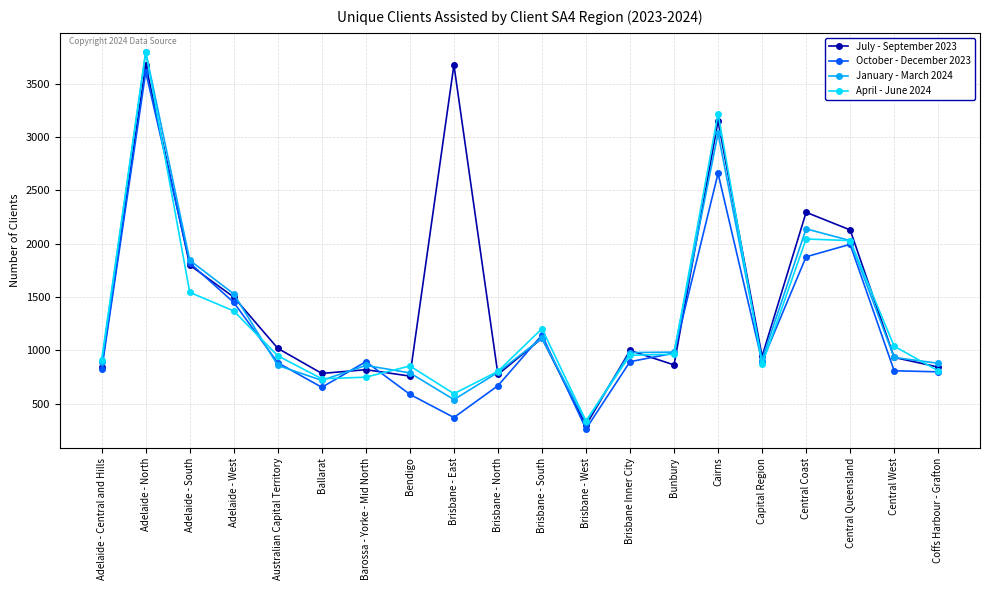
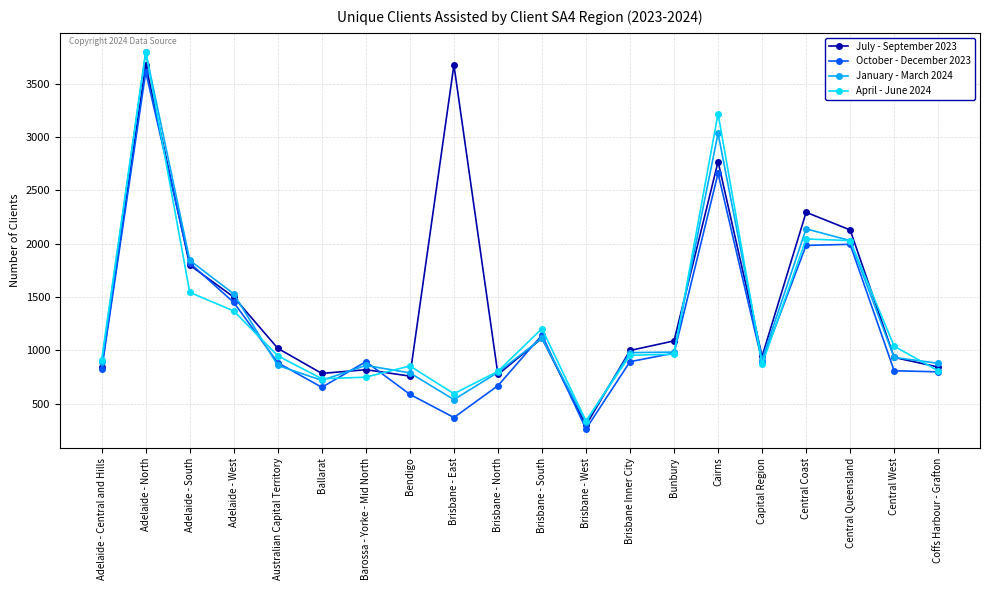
  {
    "July - September 2023": {
      "Adelaide - North": 3680,
      "Adelaide - West": 1500,
      "Australian Capital Territory": 1020,
      "Ballarat": 790,
      "Barossa - Yorke - Mid North": 820,
      "Bendigo": 760,
      "Brisbane - East": 3680,
      "Brisbane - West": 300,
-     "Bunbury": 870,
-     "Cairns": 3150,
+     "Bunbury": 1090,
+     "Cairns": 2770,
      "Capital Region": 950,
      "Central Coast": 2300,
      "Central Queensland": 2130,
      "Coffs Harbour - Grafton": 850
    },
    "October - December 2023": {
      "Adelaide - North": 3610,
      "Adelaide - West": 1450,
      "Australian Capital Territory": 890,
      "Ballarat": 660,
      "Barossa - Yorke - Mid North": 900,
      "Bendigo": 590,
      "Brisbane - East": 370,
      "Brisbane - North": 670,
      "Brisbane - South": 1150,
      "Brisbane - West": 270,
      "Brisbane Inner City": 900,
      "Cairns": 2660,
-     "Central Coast": 1880,
+     "Central Coast": 1990,
      "Central Queensland": 2000,
      "Central West": 810
    }
  }
